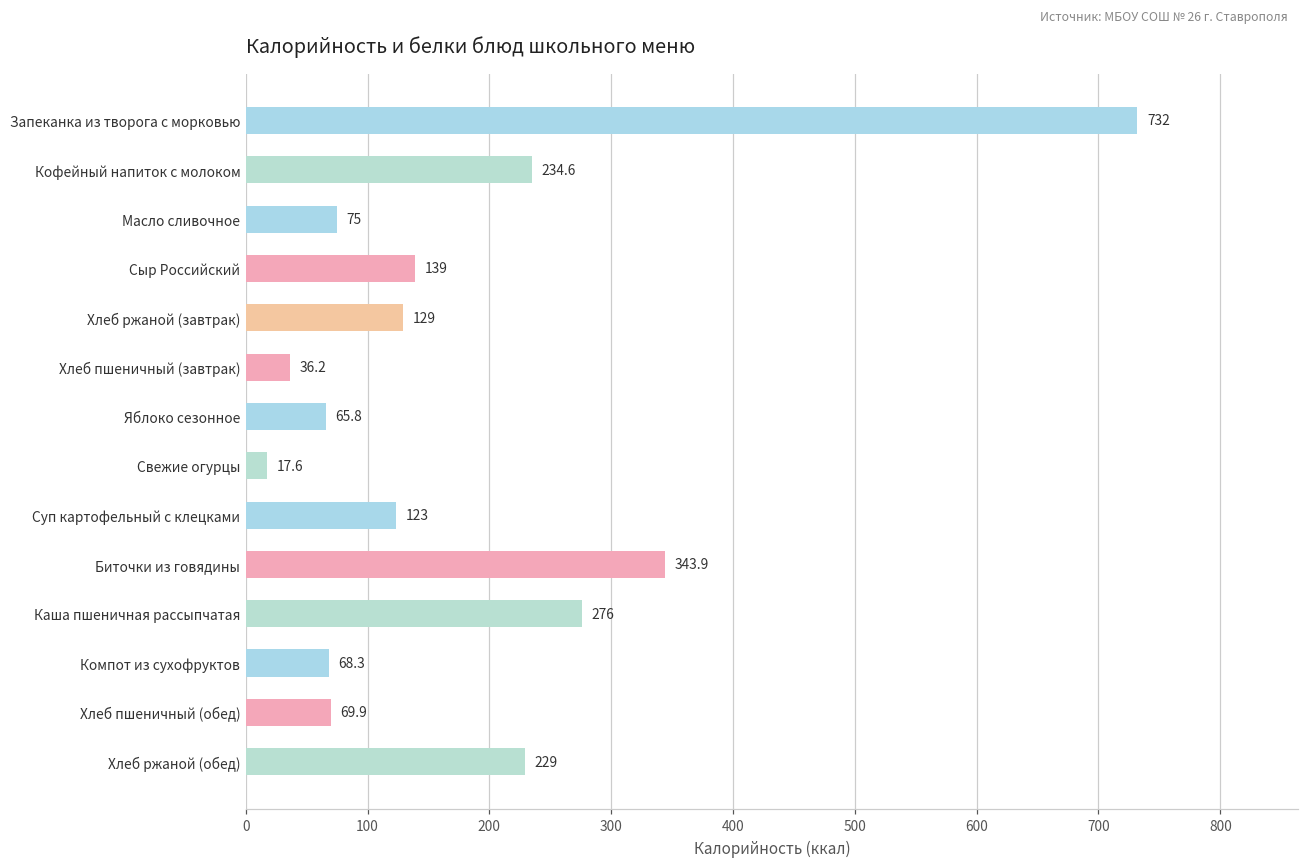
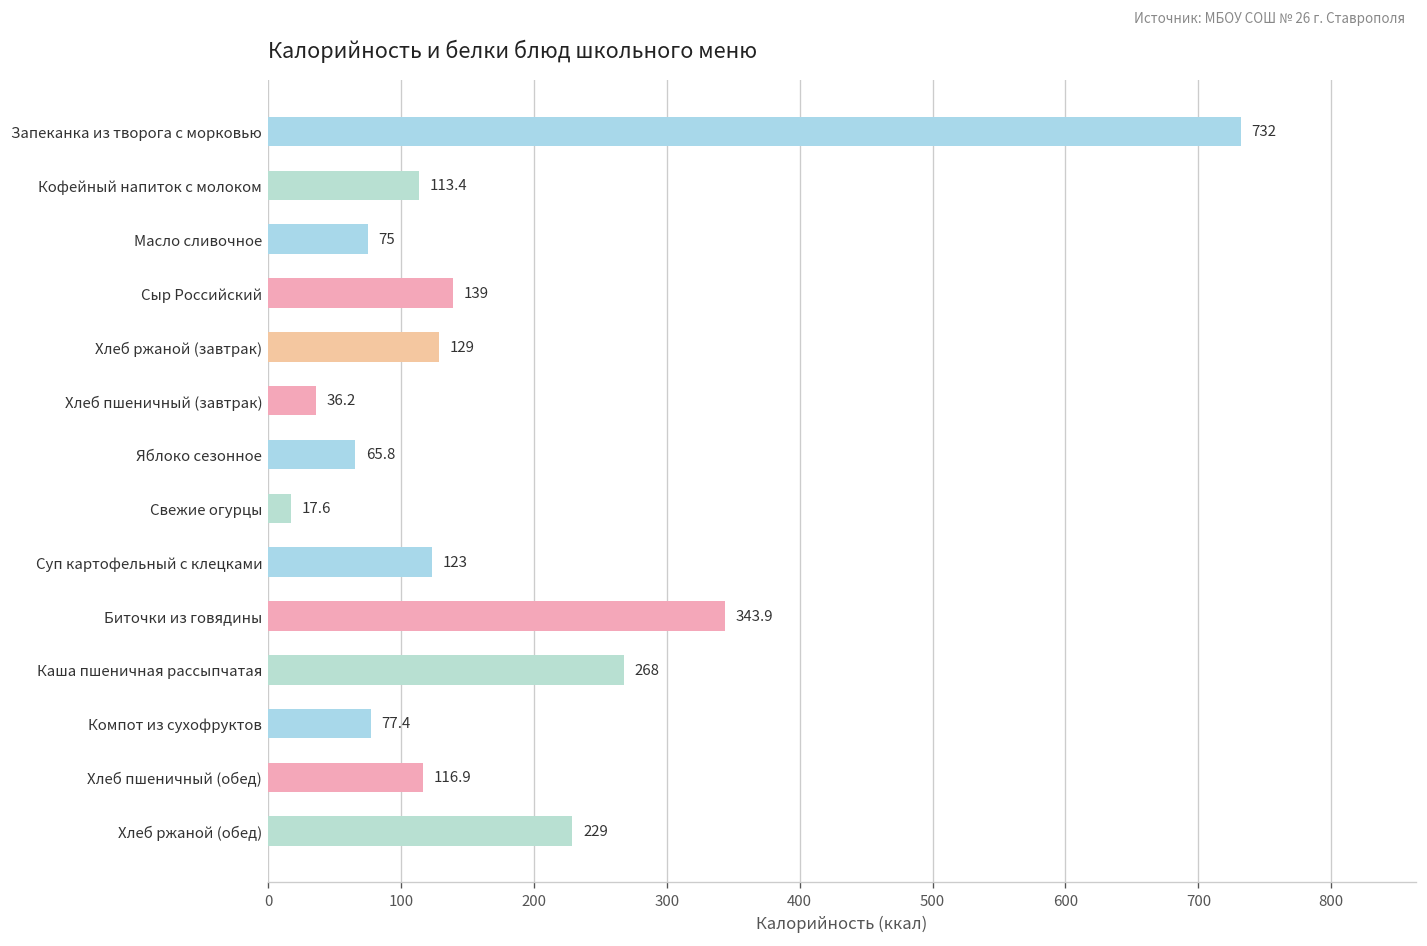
  {
    "Запеканка из творога с морковью": 732,
-   "Кофейный напиток с молоком": 234.6,
+   "Кофейный напиток с молоком": 113.4,
    "Масло сливочное": 75,
    "Сыр Российский": 139,
    "Хлеб ржаной (завтрак)": 129,
    "Хлеб пшеничный (завтрак)": 36.2,
    "Яблоко сезонное": 65.8,
    "Свежие огурцы": 17.6,
    "Суп картофельный с клецками": 123,
    "Биточки из говядины": 343.9,
-   "Каша пшеничная рассыпчатая": 276,
-   "Компот из сухофруктов": 68.3,
-   "Хлеб пшеничный (обед)": 69.9,
+   "Каша пшеничная рассыпчатая": 268,
+   "Компот из сухофруктов": 77.4,
+   "Хлеб пшеничный (обед)": 116.9,
    "Хлеб ржаной (обед)": 229
  }
